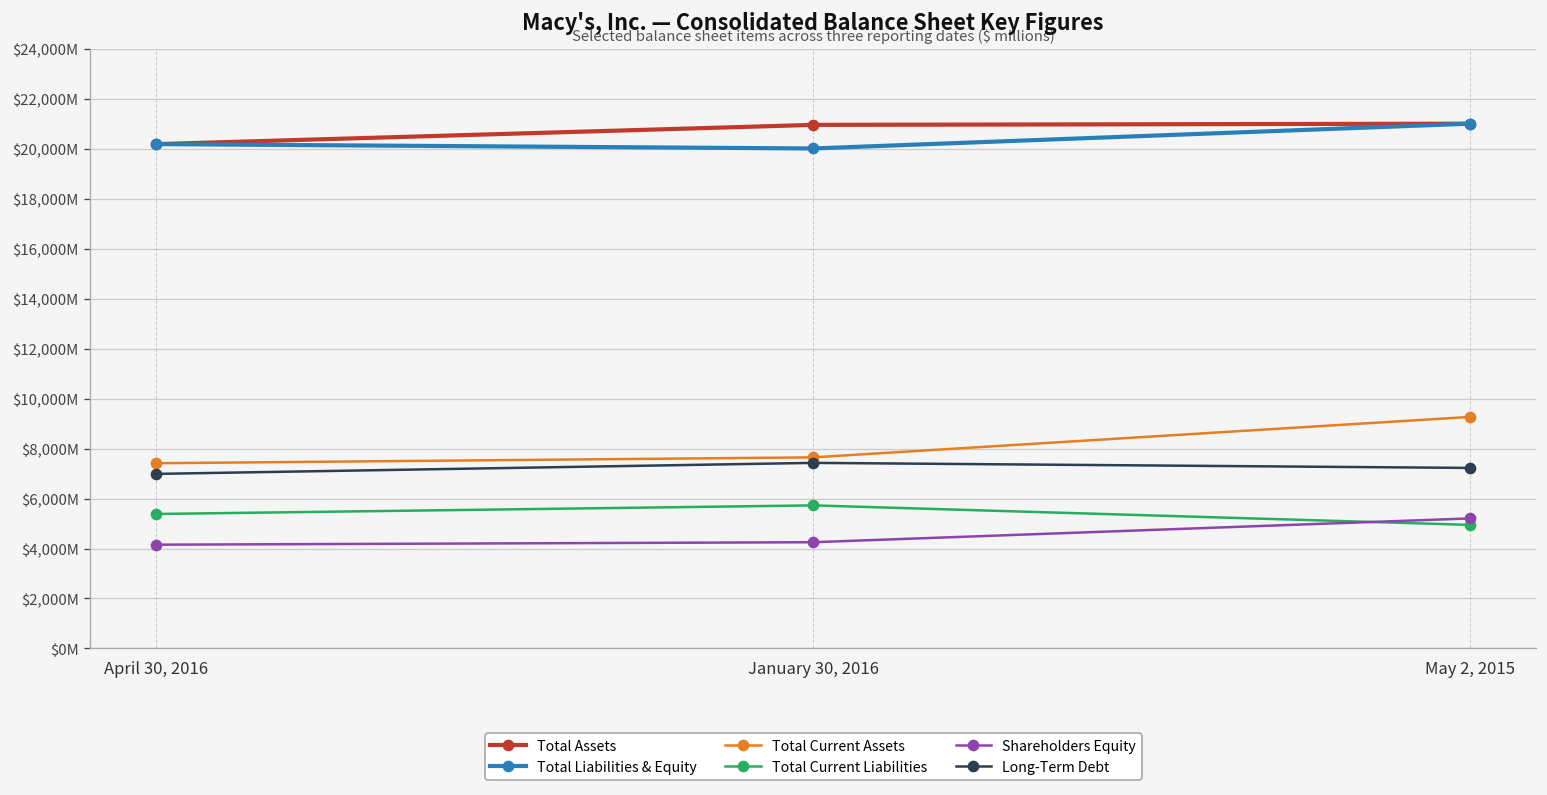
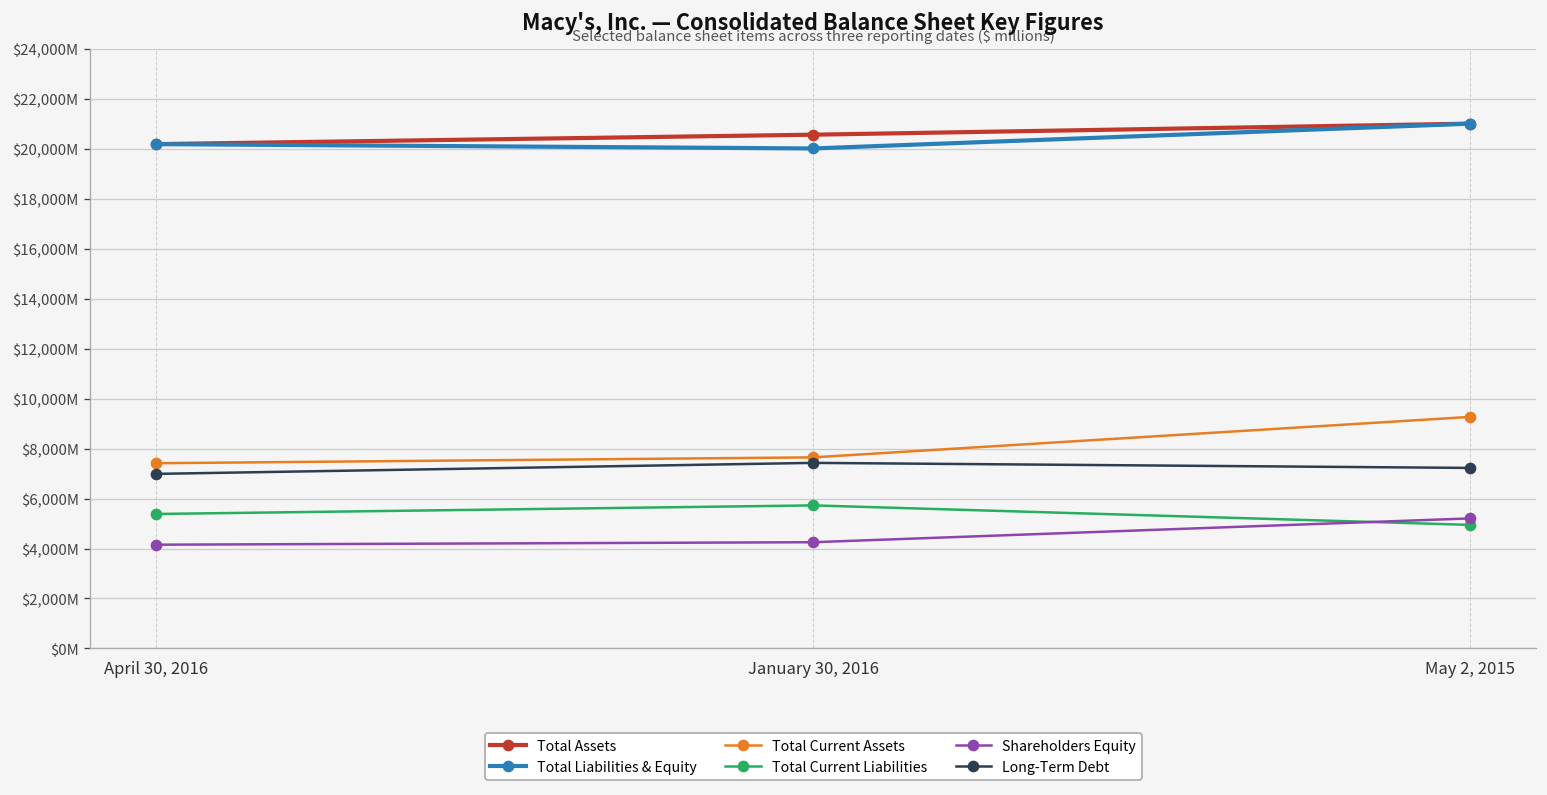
  {
    "Total Assets": {
-     "January 30, 2016": "$21,000,000,000"
+     "January 30, 2016": "$20,600,000,000"
    },
    "Total Liabilities & Equity": {
      "January 30, 2016": "$20,000,000,000"
    },
    "Total Current Assets": {
      "April 30, 2016": "$7,400,000,000",
      "January 30, 2016": "$7,700,000,000",
      "May 2, 2015": "$9,300,000,000"
    },
    "Total Current Liabilities": {
      "April 30, 2016": "$5,400,000,000",
      "January 30, 2016": "$5,700,000,000",
      "May 2, 2015": "$4,900,000,000"
    },
    "Shareholders Equity": {
      "April 30, 2016": "$4,200,000,000",
      "January 30, 2016": "$4,300,000,000",
      "May 2, 2015": "$5,200,000,000"
    },
    "Long-Term Debt": {
      "April 30, 2016": "$7,000,000,000",
      "January 30, 2016": "$7,400,000,000",
      "May 2, 2015": "$7,200,000,000"
    }
  }
